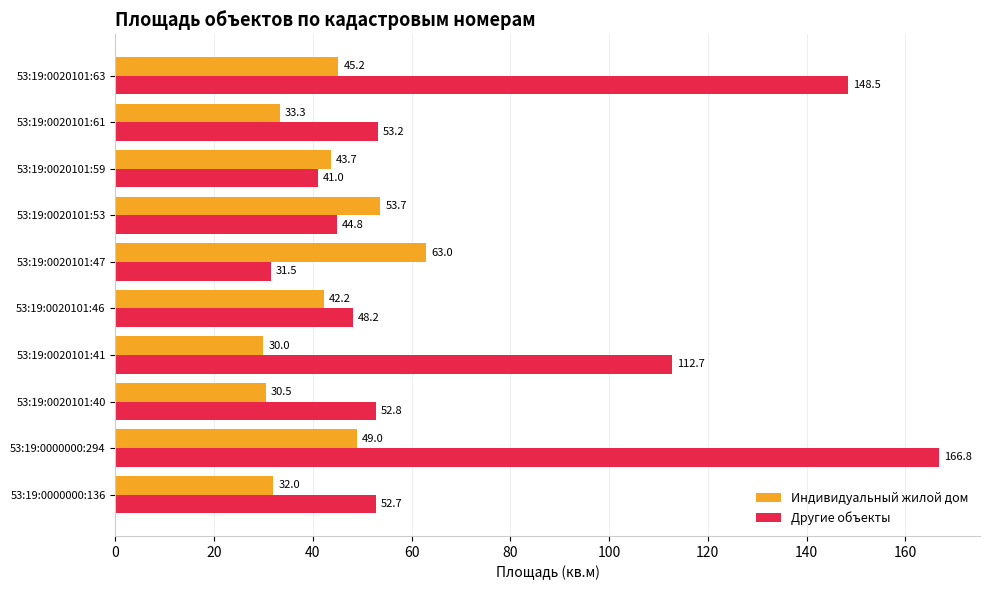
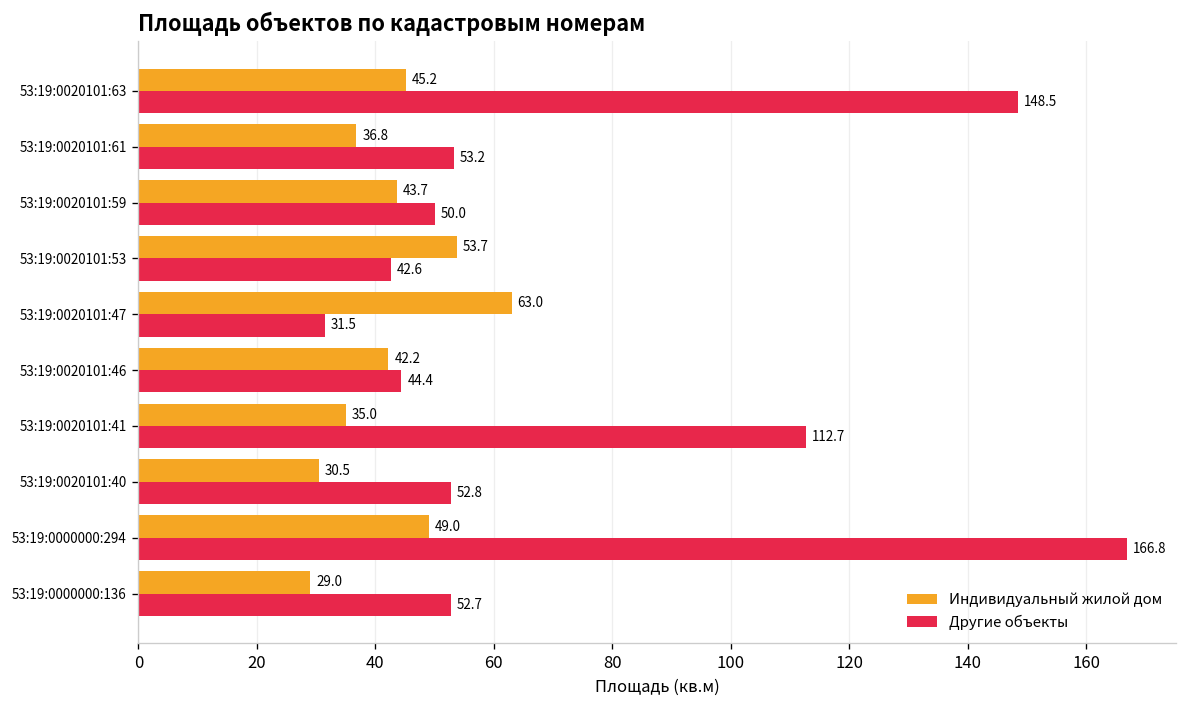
  {
    "Индивидуальный жилой дом": {
      "53:19:0020101:63": 45.2,
-     "53:19:0020101:61": 33.3,
+     "53:19:0020101:61": 36.8,
      "53:19:0020101:59": 43.7,
      "53:19:0020101:53": 53.7,
      "53:19:0020101:47": 63.0,
      "53:19:0020101:46": 42.2,
-     "53:19:0020101:41": 30.0,
+     "53:19:0020101:41": 35.0,
      "53:19:0020101:40": 30.5,
      "53:19:0000000:294": 49.0,
-     "53:19:0000000:136": 32.0
+     "53:19:0000000:136": 29.0
    },
    "Другие объекты": {
      "53:19:0020101:63": 148.5,
      "53:19:0020101:61": 53.2,
-     "53:19:0020101:59": 41.0,
-     "53:19:0020101:53": 44.8,
+     "53:19:0020101:59": 50.0,
+     "53:19:0020101:53": 42.6,
      "53:19:0020101:47": 31.5,
-     "53:19:0020101:46": 48.2,
+     "53:19:0020101:46": 44.4,
      "53:19:0020101:41": 112.7,
      "53:19:0020101:40": 52.8,
      "53:19:0000000:294": 166.8,
      "53:19:0000000:136": 52.7
    }
  }
